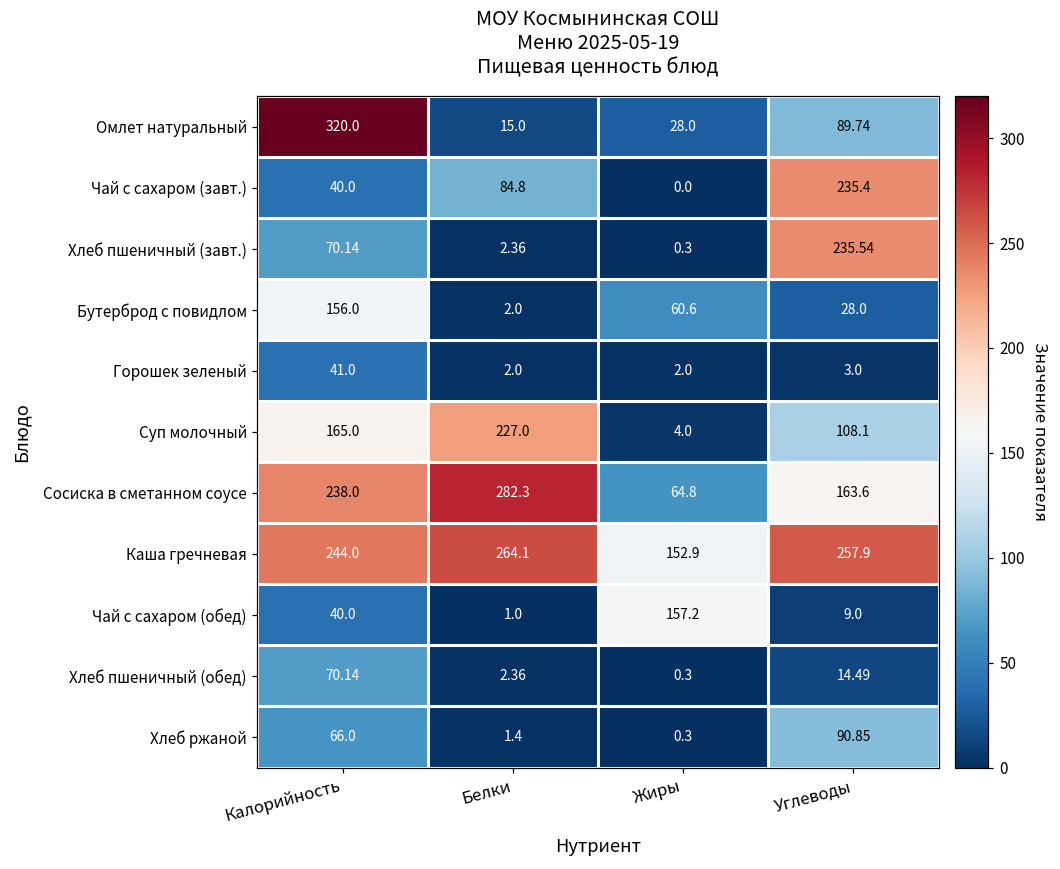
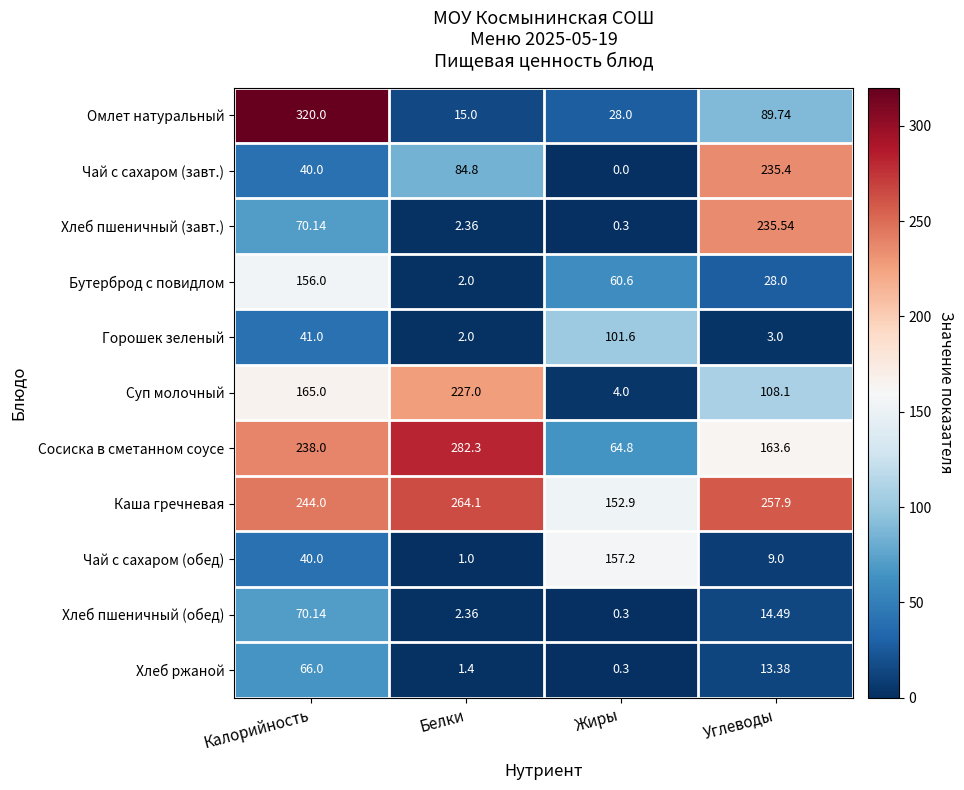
  {
    "Омлет натуральный": {
      "Калорийность": 320.0,
      "Белки": 15.0,
      "Жиры": 28.0,
      "Углеводы": 89.74
    },
    "Чай с сахаром (завт.)": {
      "Калорийность": 40.0,
      "Белки": 84.8,
      "Жиры": 0.0,
      "Углеводы": 235.4
    },
    "Хлеб пшеничный (завт.)": {
      "Калорийность": 70.14,
      "Белки": 2.36,
      "Жиры": 0.3,
      "Углеводы": 235.54
    },
    "Бутерброд с повидлом": {
      "Калорийность": 156.0,
      "Белки": 2.0,
      "Жиры": 60.6,
      "Углеводы": 28.0
    },
    "Горошек зеленый": {
      "Калорийность": 41.0,
      "Белки": 2.0,
-     "Жиры": 2.0,
+     "Жиры": 101.6,
      "Углеводы": 3.0
    },
    "Суп молочный": {
      "Калорийность": 165.0,
      "Белки": 227.0,
      "Жиры": 4.0,
      "Углеводы": 108.1
    },
    "Сосиска в сметанном соусе": {
      "Калорийность": 238.0,
      "Белки": 282.3,
      "Жиры": 64.8,
      "Углеводы": 163.6
    },
    "Каша гречневая": {
      "Калорийность": 244.0,
      "Белки": 264.1,
      "Жиры": 152.9,
      "Углеводы": 257.9
    },
    "Чай с сахаром (обед)": {
      "Калорийность": 40.0,
      "Белки": 1.0,
      "Жиры": 157.2,
      "Углеводы": 9.0
    },
    "Хлеб пшеничный (обед)": {
      "Калорийность": 70.14,
      "Белки": 2.36,
      "Жиры": 0.3,
      "Углеводы": 14.49
    },
    "Хлеб ржаной": {
      "Калорийность": 66.0,
      "Белки": 1.4,
      "Жиры": 0.3,
-     "Углеводы": 90.85
+     "Углеводы": 13.38
    }
  }
